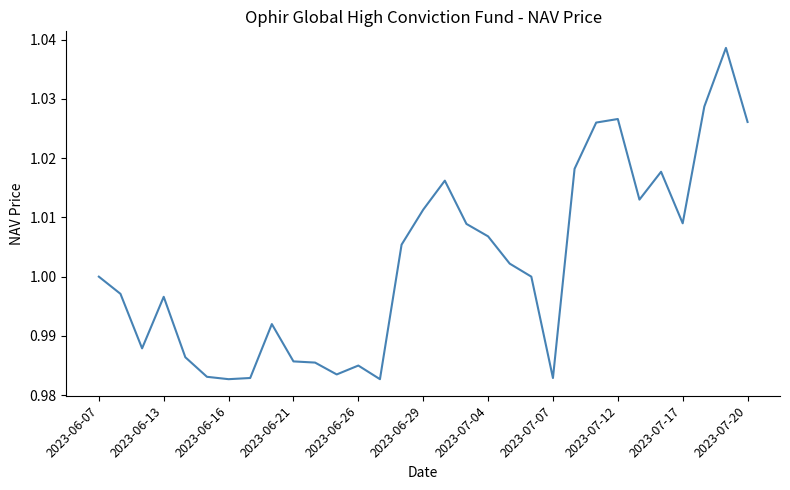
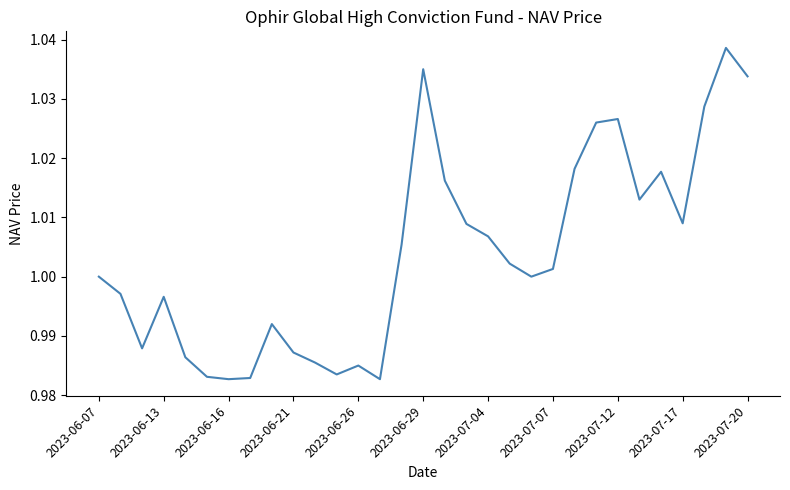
  {
    "2023-06-07": 1.000,
    "2023-06-13": 0.997,
    "2023-06-16": 0.983,
-   "2023-06-21": 0.986,
+   "2023-06-21": 0.987,
    "2023-06-26": 0.985,
-   "2023-06-29": 1.011,
+   "2023-06-29": 1.035,
    "2023-07-04": 1.007,
-   "2023-07-07": 0.983,
+   "2023-07-07": 1.001,
    "2023-07-12": 1.027,
    "2023-07-17": 1.009,
-   "2023-07-20": 1.026
+   "2023-07-20": 1.034
  }
